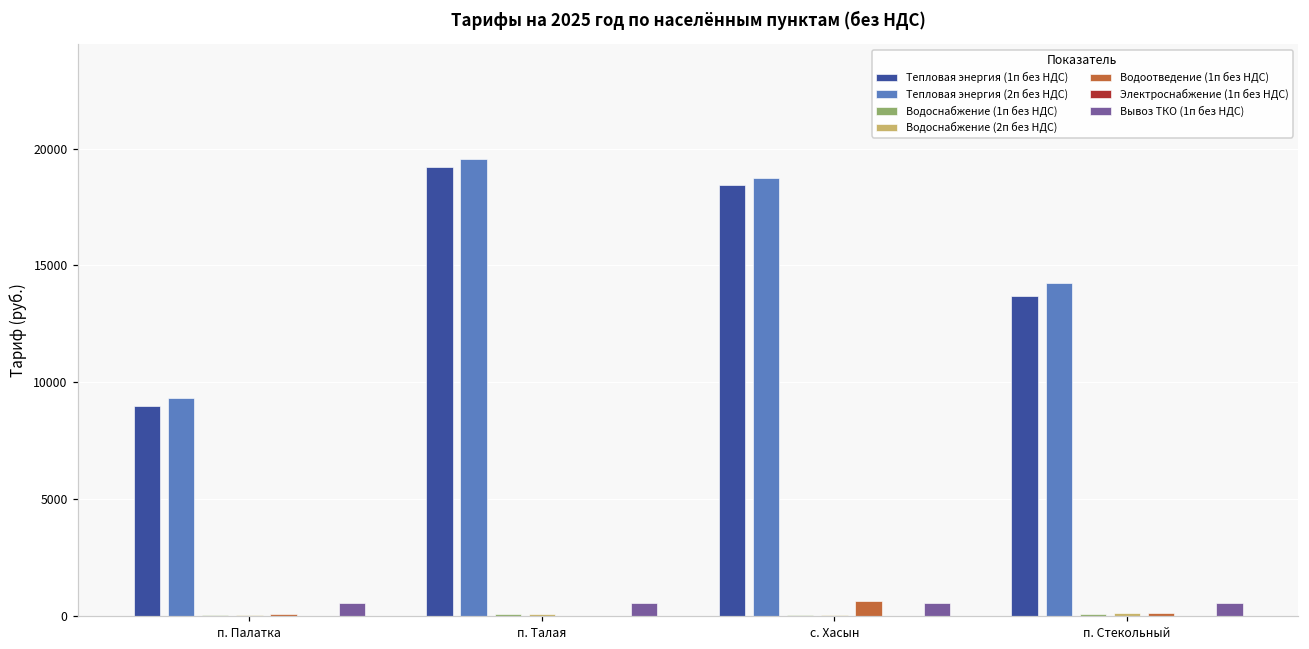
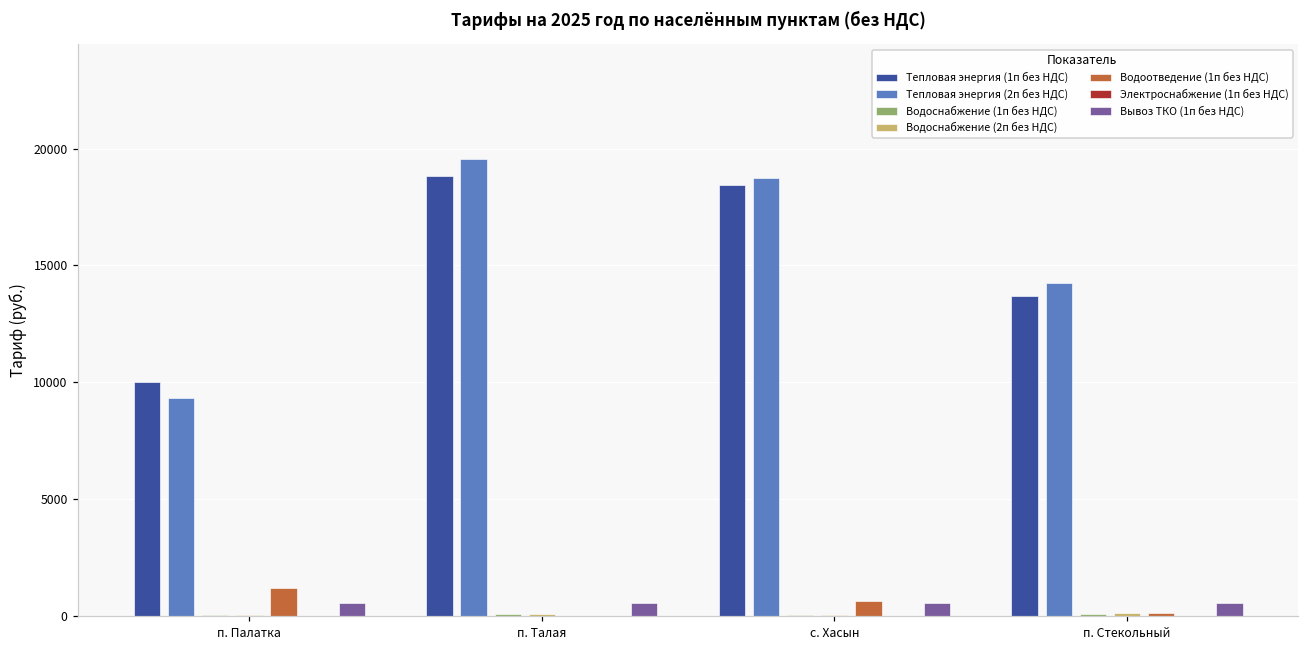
  {
    "Тепловая энергия (1п без НДС)": {
-     "п. Палатка": 9000,
-     "п. Талая": 19200,
+     "п. Палатка": 10000,
+     "п. Талая": 18800,
      "с. Хасын": 18400,
      "п. Стекольный": 13700
    },
    "Водоотведение (1п без НДС)": {
-     "п. Палатка": 100,
+     "п. Палатка": 1200,
      "с. Хасын": 700,
      "п. Стекольный": 200
    }
  }
